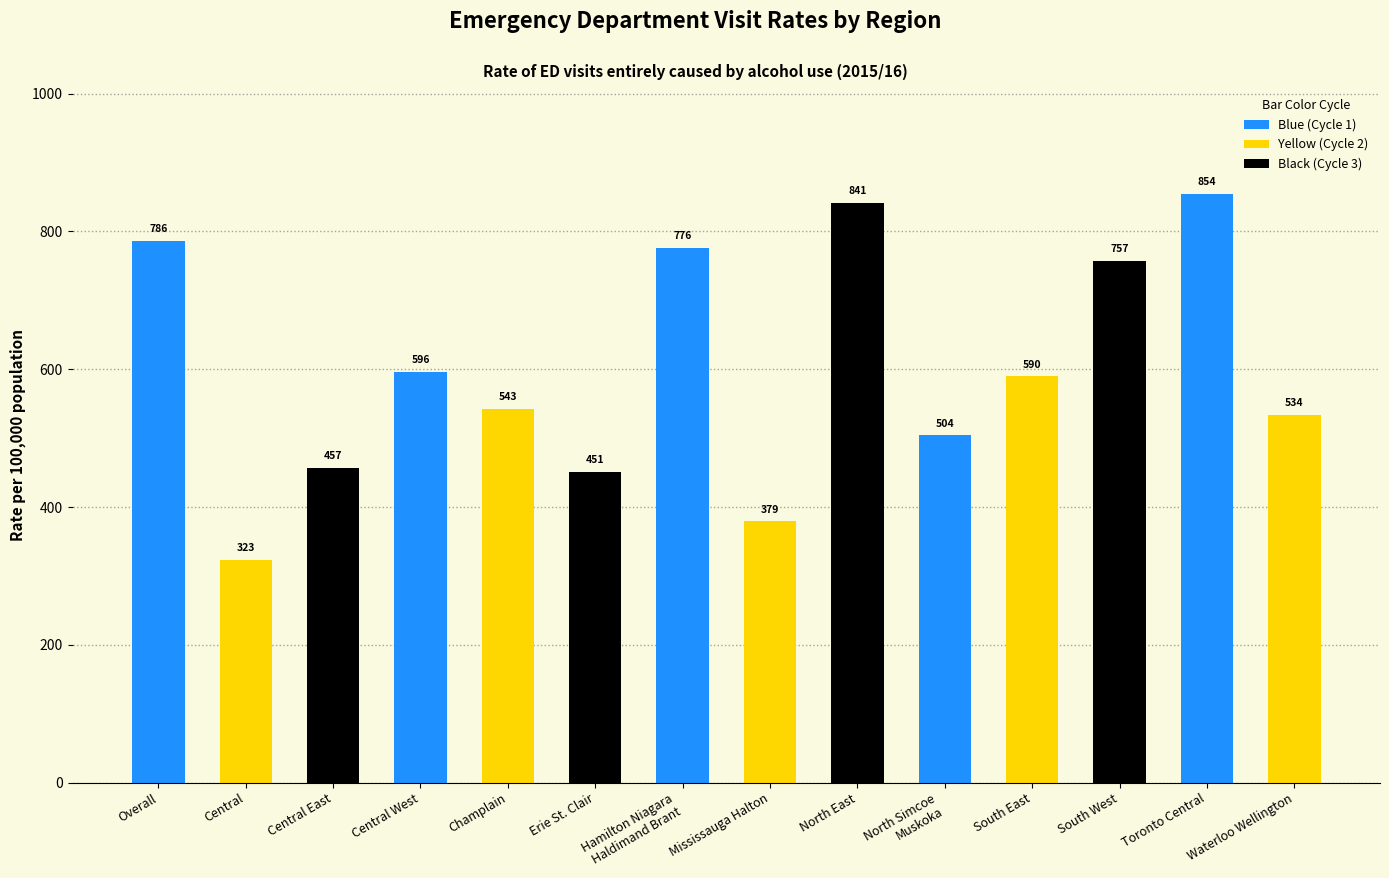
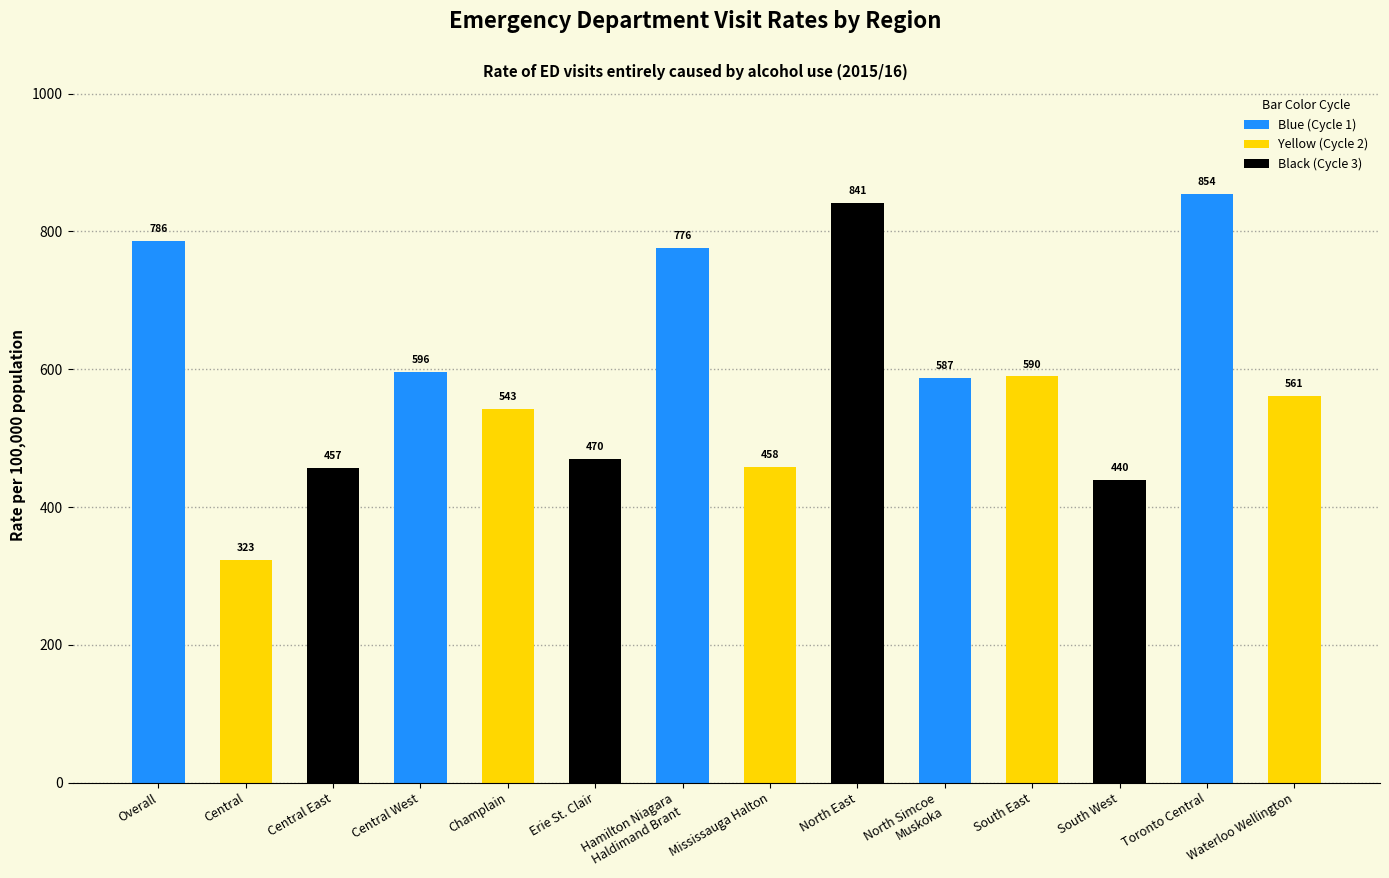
  {
    "Overall": 786,
    "Central": 323,
    "Central East": 457,
    "Central West": 596,
    "Champlain": 543,
-   "Erie St. Clair": 451,
+   "Erie St. Clair": 470,
    "Hamilton Niagara Haldimand Brant": 776,
-   "Mississauga Halton": 379,
+   "Mississauga Halton": 458,
    "North East": 841,
-   "North Simcoe Muskoka": 504,
+   "North Simcoe Muskoka": 587,
    "South East": 590,
-   "South West": 757,
+   "South West": 440,
    "Toronto Central": 854,
-   "Waterloo Wellington": 534
+   "Waterloo Wellington": 561
  }
